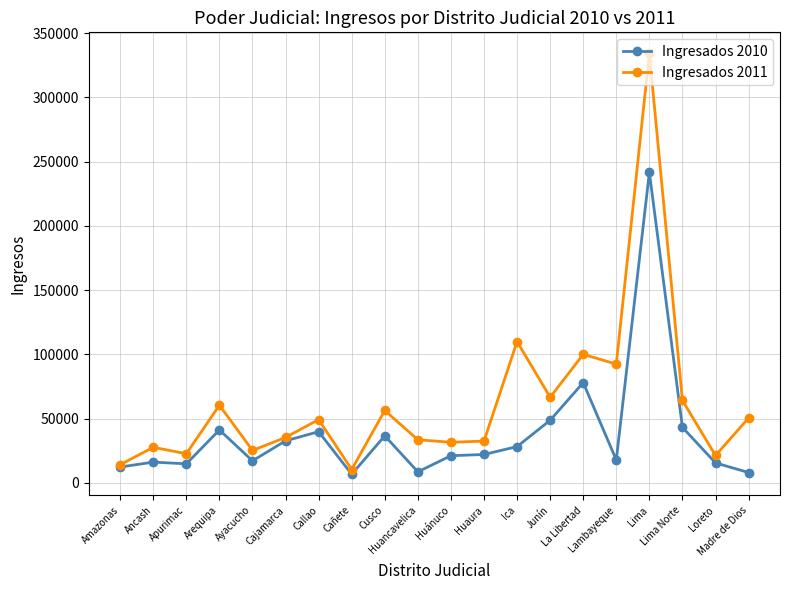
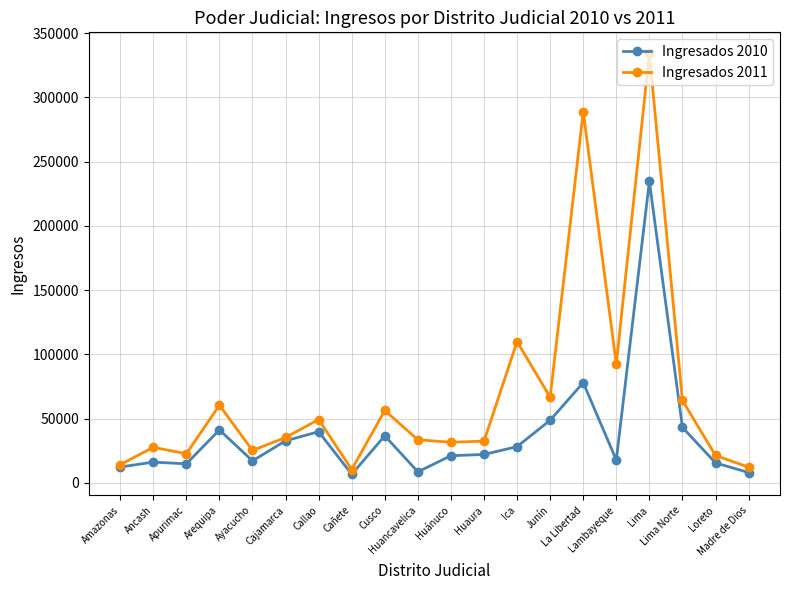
  {
    "Ingresados 2010": {
      "Ancash": 16000,
      "Apurimac": 15000,
      "Arequipa": 41000,
      "Ayacucho": 17000,
      "Cajamarca": 33000,
      "Callao": 40000,
      "Cañete": 7000,
      "Cusco": 37000,
      "Huancavelica": 9000,
      "Huánuco": 21000,
      "Huaura": 22000,
      "Ica": 28000,
      "Junín": 49000,
      "La Libertad": 78000,
      "Lambayeque": 18000,
-     "Lima": 242000,
+     "Lima": 235000,
      "Lima Norte": 43000,
      "Loreto": 16000,
      "Madre de Dios": 8000
    },
    "Ingresados 2011": {
      "Ancash": 28000,
      "Apurimac": 23000,
      "Arequipa": 60000,
      "Ayacucho": 25000,
      "Cajamarca": 35000,
      "Callao": 49000,
      "Cañete": 10000,
      "Cusco": 56000,
      "Huancavelica": 34000,
      "Huánuco": 32000,
      "Huaura": 32000,
      "Ica": 110000,
      "Junín": 67000,
-     "La Libertad": 100000,
+     "La Libertad": 289000,
      "Lambayeque": 92000,
      "Lima Norte": 64000,
      "Loreto": 21000,
-     "Madre de Dios": 50000
+     "Madre de Dios": 12000
    }
  }
